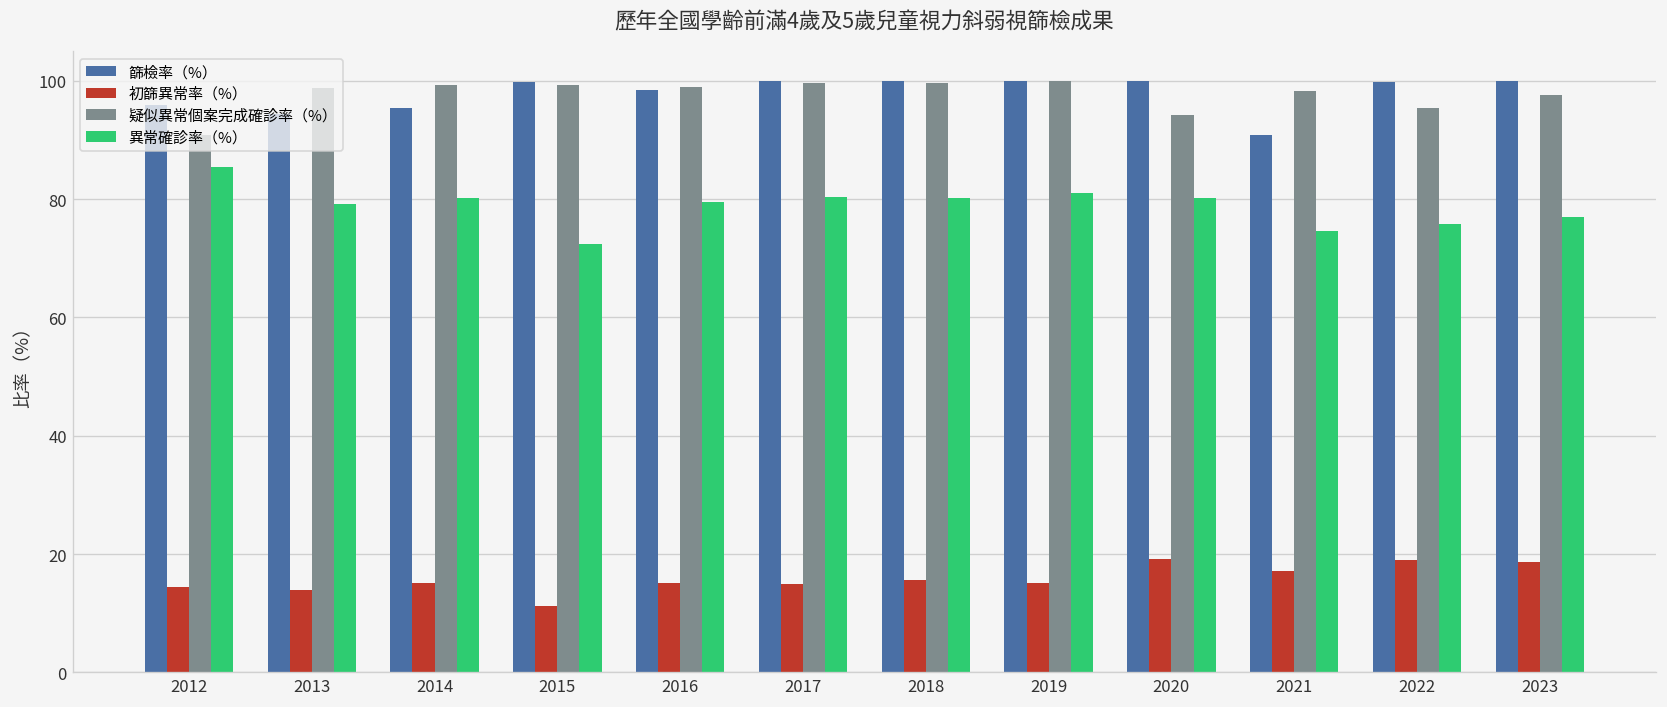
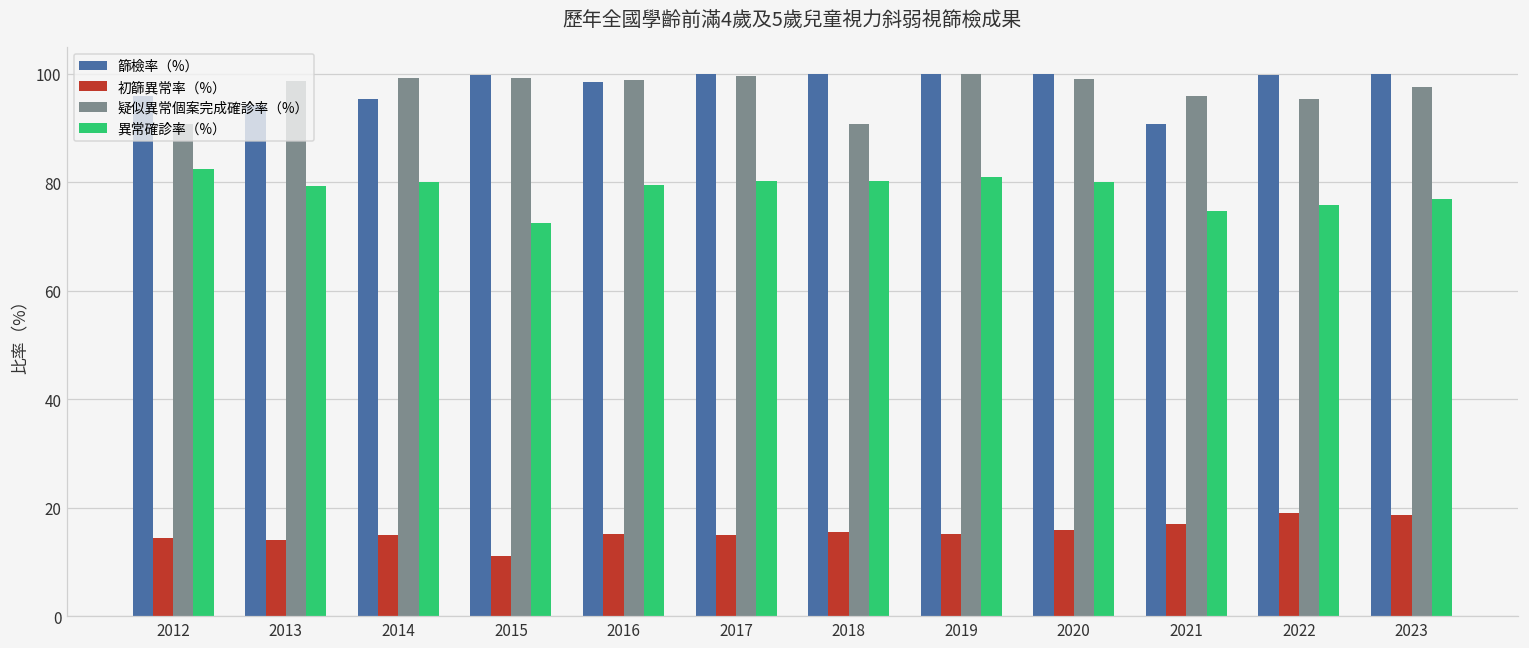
  {
    "篩檢率（%）": {
      "2014": 95,
      "2015": 100,
      "2016": 99,
      "2017": 100,
      "2018": 100,
      "2019": 100,
      "2020": 100,
      "2021": 91,
      "2022": 100,
      "2023": 100
    },
    "初篩異常率（%）": {
      "2012": 14,
      "2013": 14,
      "2014": 15,
      "2015": 11,
      "2016": 15,
      "2017": 15,
      "2018": 16,
      "2019": 15,
-     "2020": 19,
+     "2020": 16,
      "2021": 17,
      "2022": 19,
      "2023": 19
    },
    "疑似異常個案完成確診率（%）": {
      "2014": 99,
      "2015": 99,
      "2016": 99,
      "2017": 100,
-     "2018": 100,
+     "2018": 91,
      "2019": 100,
-     "2020": 94,
-     "2021": 98,
+     "2020": 99,
+     "2021": 96,
      "2022": 95,
      "2023": 98
    },
    "異常確診率（%）": {
-     "2012": 85,
+     "2012": 82,
      "2013": 79,
      "2014": 80,
      "2015": 72,
      "2016": 80,
      "2017": 80,
      "2018": 80,
      "2019": 81,
      "2020": 80,
      "2021": 75,
      "2022": 76,
      "2023": 77
    }
  }
